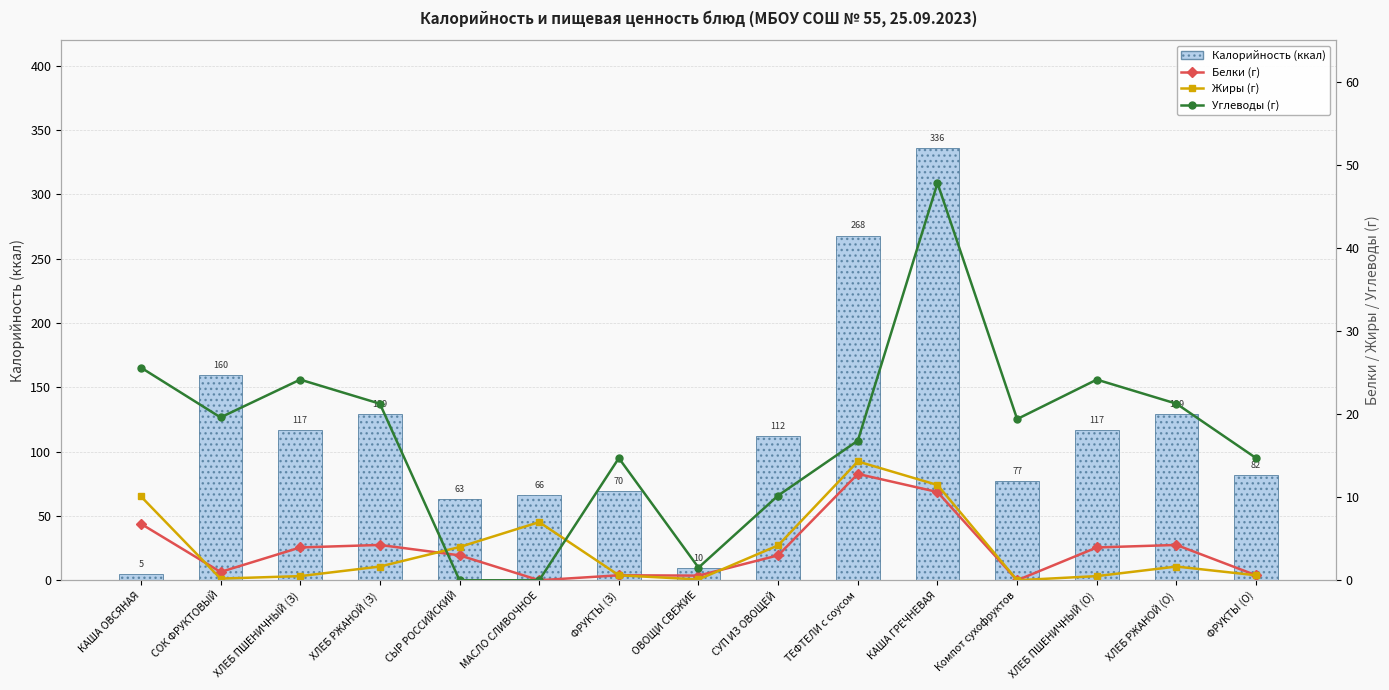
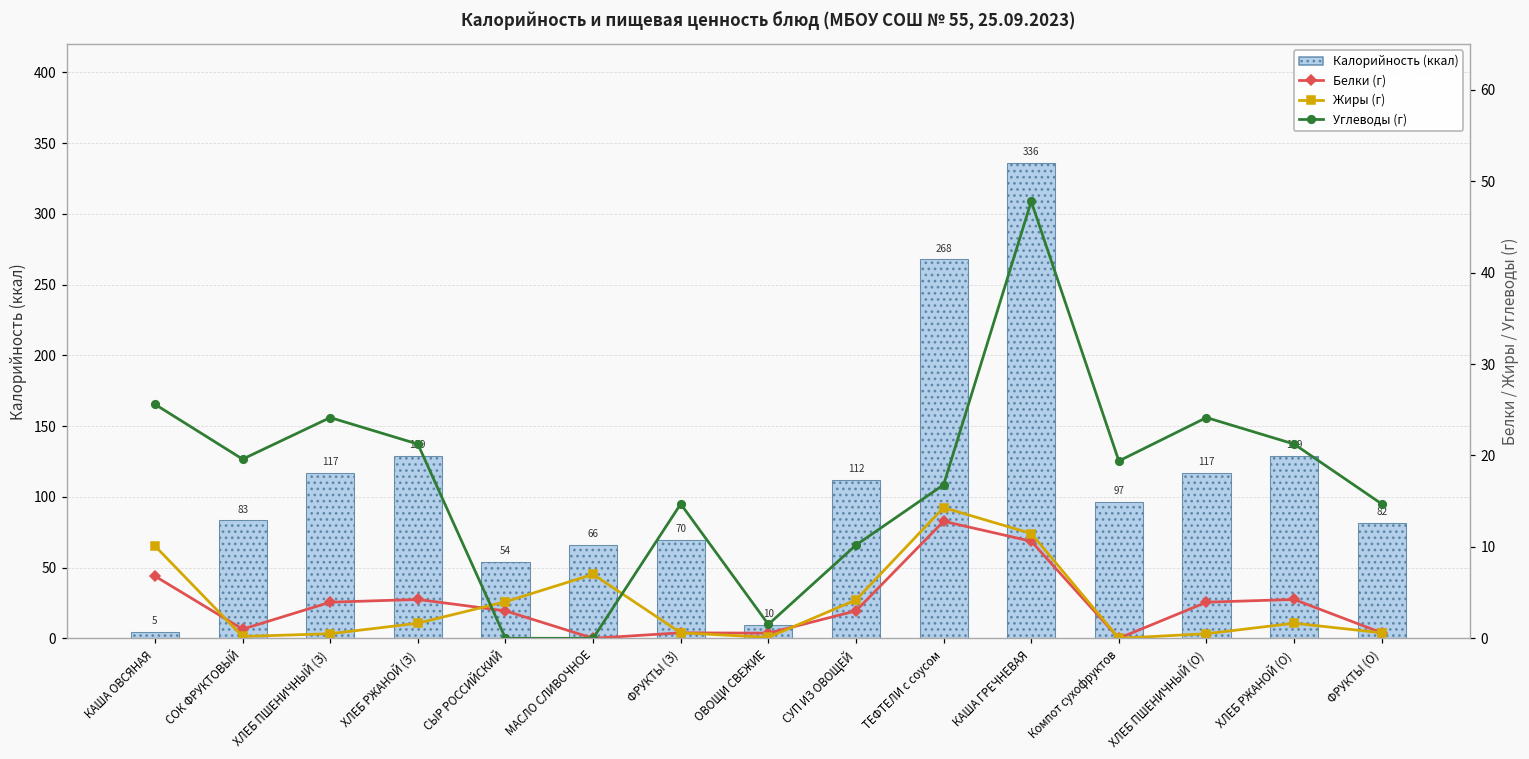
  {
    "Калорийность (ккал)": {
      "КАША ОВСЯНАЯ": 5,
-     "СОК ФРУКТОВЫЙ": 160,
+     "СОК ФРУКТОВЫЙ": 83,
      "ХЛЕБ ПШЕНИЧНЫЙ (З)": 117,
-     "СЫР РОССИЙСКИЙ": 63,
+     "СЫР РОССИЙСКИЙ": 54,
      "МАСЛО СЛИВОЧНОЕ": 66,
      "ФРУКТЫ (З)": 70,
      "ОВОЩИ СВЕЖИЕ": 10,
      "СУП ИЗ ОВОЩЕЙ": 112,
      "ТЕФТЕЛИ с соусом": 268,
      "КАША ГРЕЧНЕВАЯ": 336,
-     "Компот сухофруктов": 77,
+     "Компот сухофруктов": 97,
      "ХЛЕБ ПШЕНИЧНЫЙ (О)": 117,
      "ФРУКТЫ (О)": 82
    }
  }
